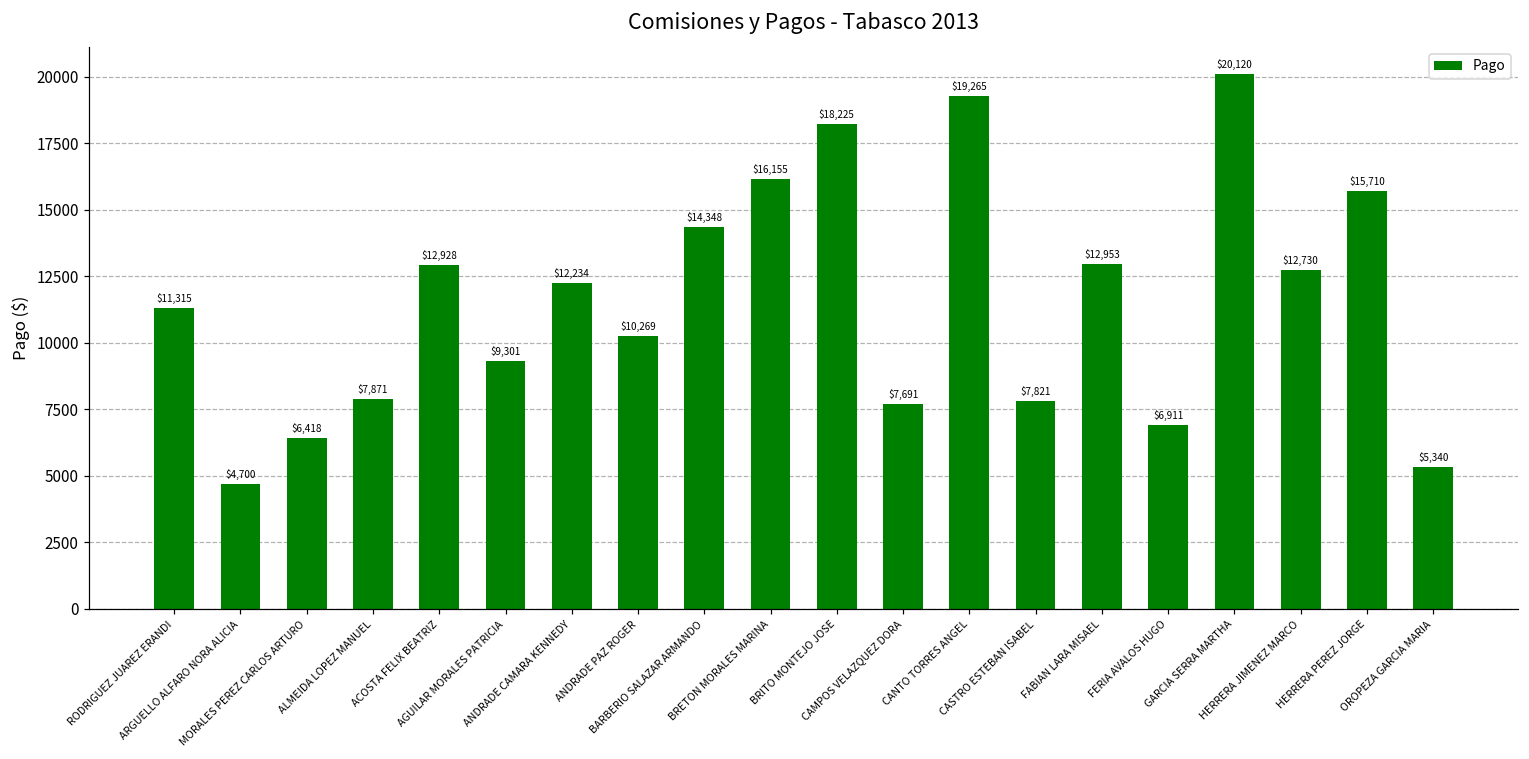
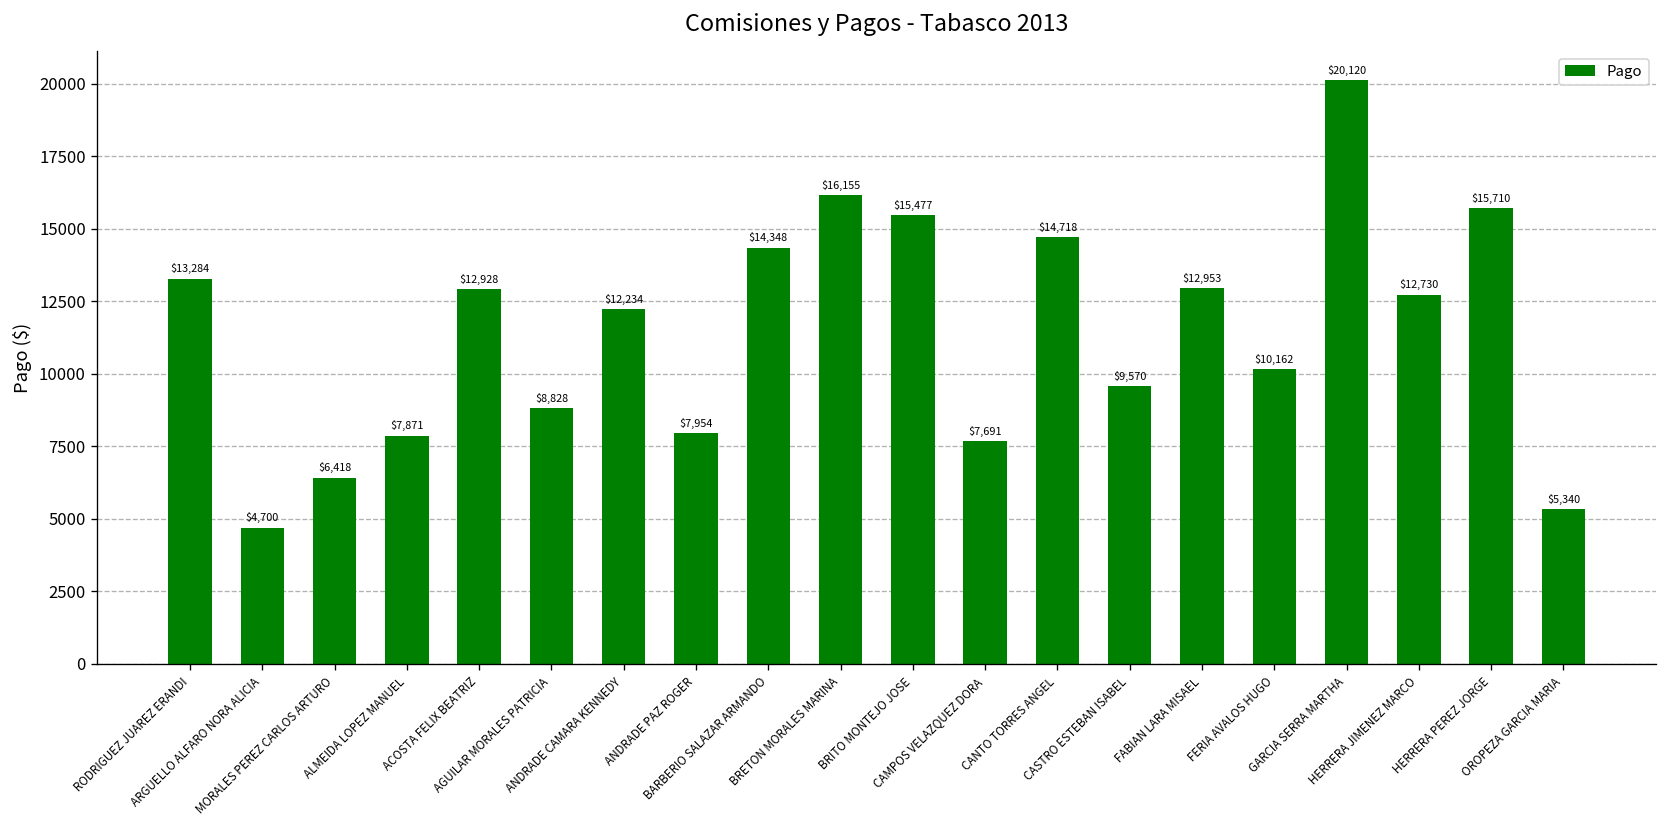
  {
-   "RODRIGUEZ JUAREZ ERANDI": "$11,315",
+   "RODRIGUEZ JUAREZ ERANDI": "$13,284",
    "ARGUELLO ALFARO NORA ALICIA": "$4,700",
    "MORALES PEREZ CARLOS ARTURO": "$6,418",
    "ALMEIDA LOPEZ MANUEL": "$7,871",
    "ACOSTA FELIX BEATRIZ": "$12,928",
-   "AGUILAR MORALES PATRICIA": "$9,301",
+   "AGUILAR MORALES PATRICIA": "$8,828",
    "ANDRADE CAMARA KENNEDY": "$12,234",
-   "ANDRADE PAZ ROGER": "$10,269",
+   "ANDRADE PAZ ROGER": "$7,954",
    "BARBERIO SALAZAR ARMANDO": "$14,348",
    "BRETON MORALES MARINA": "$16,155",
-   "BRITO MONTEJO JOSE": "$18,225",
+   "BRITO MONTEJO JOSE": "$15,477",
    "CAMPOS VELAZQUEZ DORA": "$7,691",
-   "CANTO TORRES ANGEL": "$19,265",
-   "CASTRO ESTEBAN ISABEL": "$7,821",
+   "CANTO TORRES ANGEL": "$14,718",
+   "CASTRO ESTEBAN ISABEL": "$9,570",
    "FABIAN LARA MISAEL": "$12,953",
-   "FERIA AVALOS HUGO": "$6,911",
+   "FERIA AVALOS HUGO": "$10,162",
    "GARCIA SERRA MARTHA": "$20,120",
    "HERRERA JIMENEZ MARCO": "$12,730",
    "HERRERA PEREZ JORGE": "$15,710",
    "OROPEZA GARCIA MARIA": "$5,340"
  }
